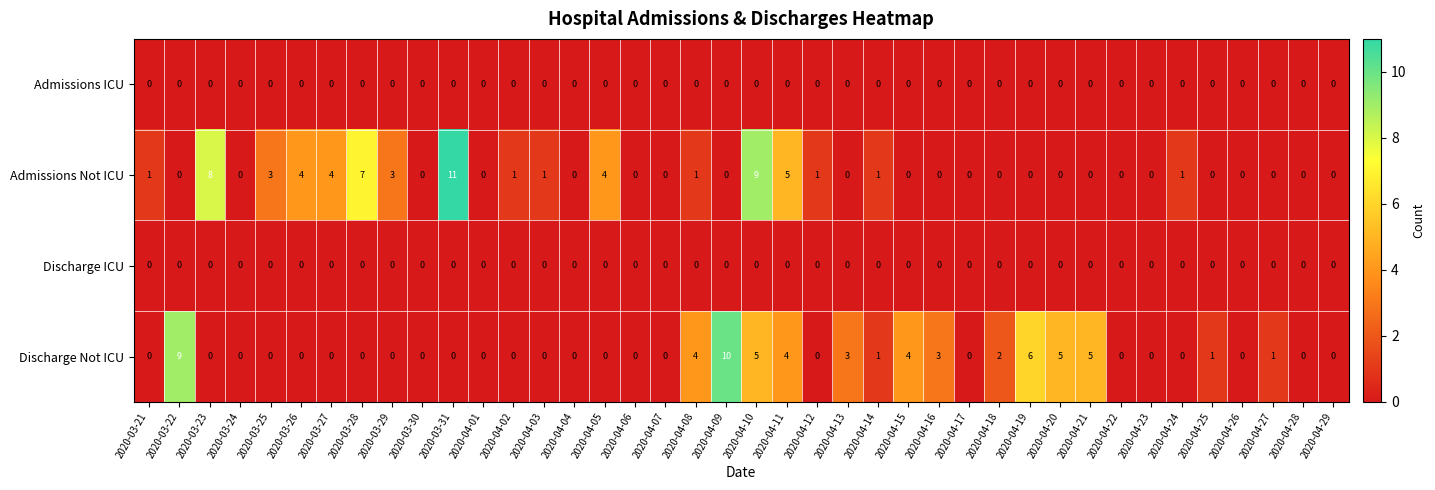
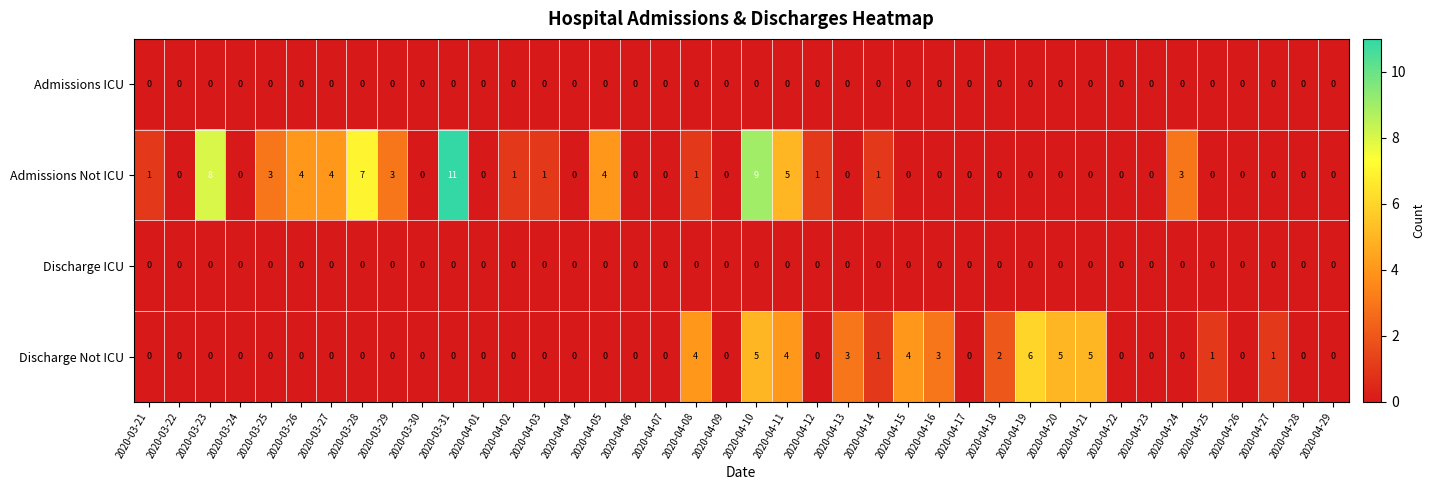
  {
    "Admissions ICU": {
      "2020-03-21": 0,
      "2020-03-22": 0,
      "2020-03-23": 0,
      "2020-03-24": 0,
      "2020-03-25": 0,
      "2020-03-26": 0,
      "2020-03-27": 0,
      "2020-03-28": 0,
      "2020-03-29": 0,
      "2020-03-30": 0,
      "2020-03-31": 0,
      "2020-04-01": 0,
      "2020-04-02": 0,
      "2020-04-03": 0,
      "2020-04-04": 0,
      "2020-04-05": 0,
      "2020-04-06": 0,
      "2020-04-07": 0,
      "2020-04-08": 0,
      "2020-04-09": 0,
      "2020-04-10": 0,
      "2020-04-11": 0,
      "2020-04-12": 0,
      "2020-04-13": 0,
      "2020-04-14": 0,
      "2020-04-15": 0,
      "2020-04-16": 0,
      "2020-04-17": 0,
      "2020-04-18": 0,
      "2020-04-19": 0,
      "2020-04-20": 0,
      "2020-04-21": 0,
      "2020-04-22": 0,
      "2020-04-23": 0,
      "2020-04-24": 0,
      "2020-04-25": 0,
      "2020-04-26": 0,
      "2020-04-27": 0,
      "2020-04-28": 0,
      "2020-04-29": 0
    },
    "Admissions Not ICU": {
      "2020-03-21": 1,
      "2020-03-22": 0,
      "2020-03-23": 8,
      "2020-03-24": 0,
      "2020-03-25": 3,
      "2020-03-26": 4,
      "2020-03-27": 4,
      "2020-03-28": 7,
      "2020-03-29": 3,
      "2020-03-30": 0,
      "2020-03-31": 11,
      "2020-04-01": 0,
      "2020-04-02": 1,
      "2020-04-03": 1,
      "2020-04-04": 0,
      "2020-04-05": 4,
      "2020-04-06": 0,
      "2020-04-07": 0,
      "2020-04-08": 1,
      "2020-04-09": 0,
      "2020-04-10": 9,
      "2020-04-11": 5,
      "2020-04-12": 1,
      "2020-04-13": 0,
      "2020-04-14": 1,
      "2020-04-15": 0,
      "2020-04-16": 0,
      "2020-04-17": 0,
      "2020-04-18": 0,
      "2020-04-19": 0,
      "2020-04-20": 0,
      "2020-04-21": 0,
      "2020-04-22": 0,
      "2020-04-23": 0,
-     "2020-04-24": 1,
+     "2020-04-24": 3,
      "2020-04-25": 0,
      "2020-04-26": 0,
      "2020-04-27": 0,
      "2020-04-28": 0,
      "2020-04-29": 0
    },
    "Discharge ICU": {
      "2020-03-21": 0,
      "2020-03-22": 0,
      "2020-03-23": 0,
      "2020-03-24": 0,
      "2020-03-25": 0,
      "2020-03-26": 0,
      "2020-03-27": 0,
      "2020-03-28": 0,
      "2020-03-29": 0,
      "2020-03-30": 0,
      "2020-03-31": 0,
      "2020-04-01": 0,
      "2020-04-02": 0,
      "2020-04-03": 0,
      "2020-04-04": 0,
      "2020-04-05": 0,
      "2020-04-06": 0,
      "2020-04-07": 0,
      "2020-04-08": 0,
      "2020-04-09": 0,
      "2020-04-10": 0,
      "2020-04-11": 0,
      "2020-04-12": 0,
      "2020-04-13": 0,
      "2020-04-14": 0,
      "2020-04-15": 0,
      "2020-04-16": 0,
      "2020-04-17": 0,
      "2020-04-18": 0,
      "2020-04-19": 0,
      "2020-04-20": 0,
      "2020-04-21": 0,
      "2020-04-22": 0,
      "2020-04-23": 0,
      "2020-04-24": 0,
      "2020-04-25": 0,
      "2020-04-26": 0,
      "2020-04-27": 0,
      "2020-04-28": 0,
      "2020-04-29": 0
    },
    "Discharge Not ICU": {
      "2020-03-21": 0,
-     "2020-03-22": 9,
+     "2020-03-22": 0,
      "2020-03-23": 0,
      "2020-03-24": 0,
      "2020-03-25": 0,
      "2020-03-26": 0,
      "2020-03-27": 0,
      "2020-03-28": 0,
      "2020-03-29": 0,
      "2020-03-30": 0,
      "2020-03-31": 0,
      "2020-04-01": 0,
      "2020-04-02": 0,
      "2020-04-03": 0,
      "2020-04-04": 0,
      "2020-04-05": 0,
      "2020-04-06": 0,
      "2020-04-07": 0,
      "2020-04-08": 4,
-     "2020-04-09": 10,
+     "2020-04-09": 0,
      "2020-04-10": 5,
      "2020-04-11": 4,
      "2020-04-12": 0,
      "2020-04-13": 3,
      "2020-04-14": 1,
      "2020-04-15": 4,
      "2020-04-16": 3,
      "2020-04-17": 0,
      "2020-04-18": 2,
      "2020-04-19": 6,
      "2020-04-20": 5,
      "2020-04-21": 5,
      "2020-04-22": 0,
      "2020-04-23": 0,
      "2020-04-24": 0,
      "2020-04-25": 1,
      "2020-04-26": 0,
      "2020-04-27": 1,
      "2020-04-28": 0,
      "2020-04-29": 0
    }
  }
